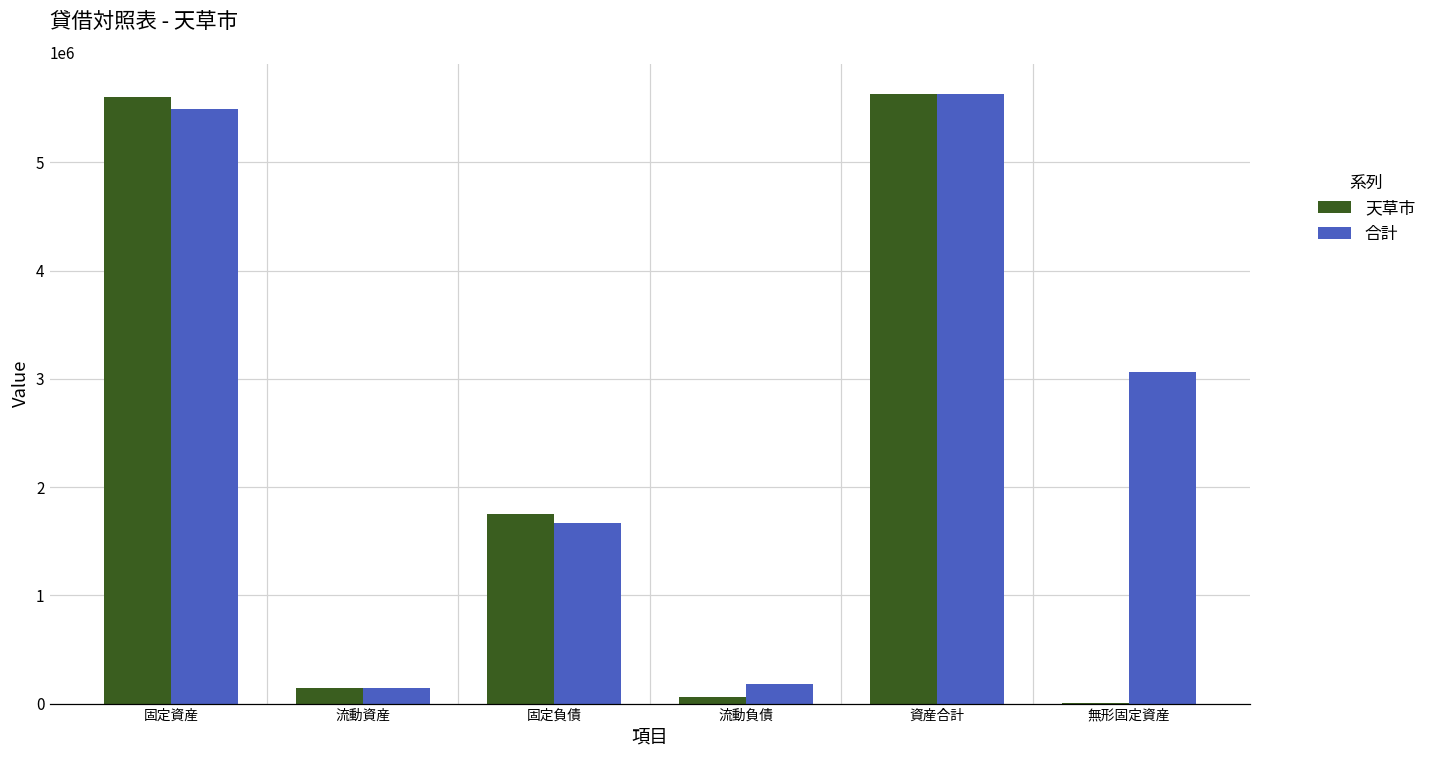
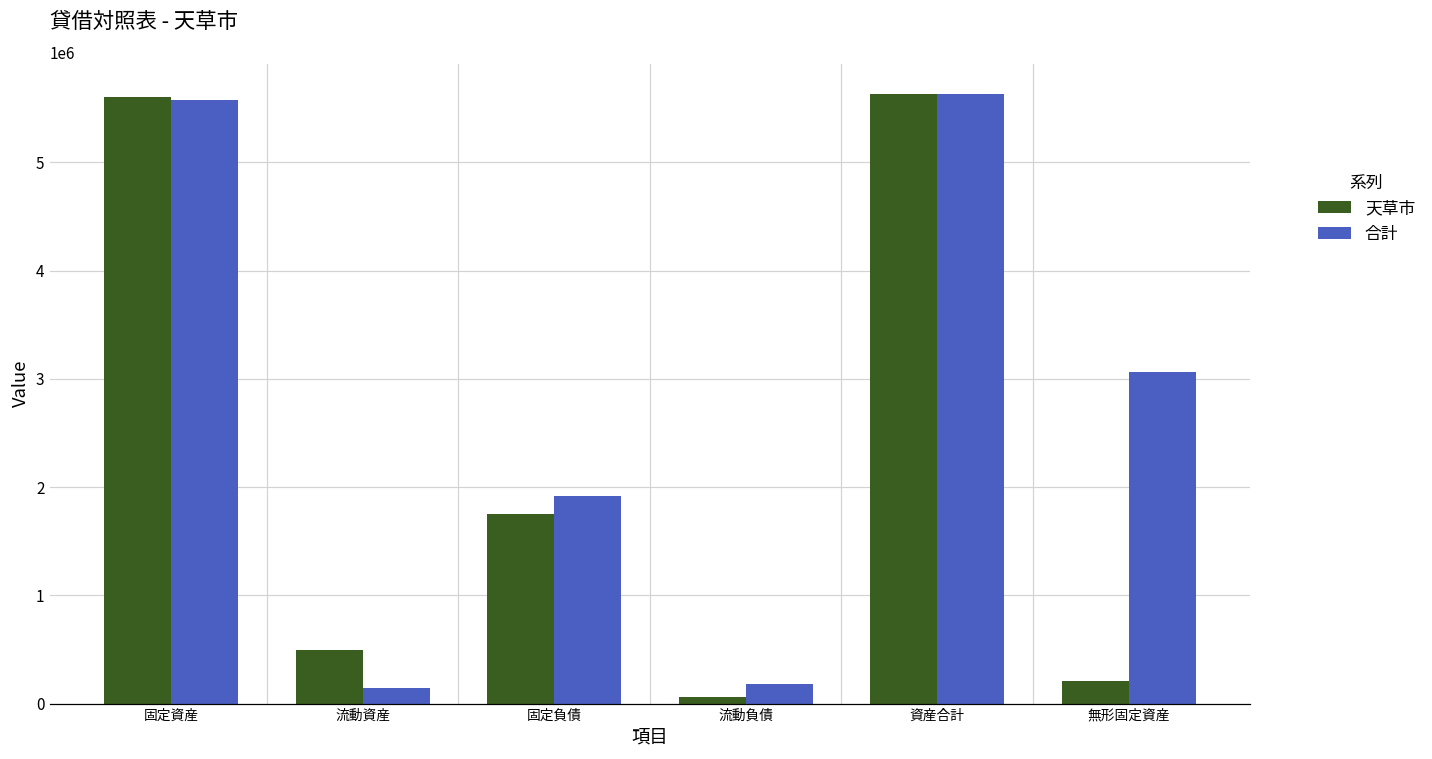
  {
    "天草市": {
      "固定資産": 5600000,
-     "流動資産": 100000,
+     "流動資産": 500000,
      "固定負債": 1800000,
      "流動負債": 100000,
      "資産合計": 5600000,
-     "無形固定資産": 0
+     "無形固定資産": 200000
    },
    "合計": {
-     "固定資産": 5500000,
+     "固定資産": 5600000,
      "流動資産": 100000,
-     "固定負債": 1700000,
+     "固定負債": 1900000,
      "流動負債": 200000,
      "資産合計": 5600000,
      "無形固定資産": 3100000
    }
  }
